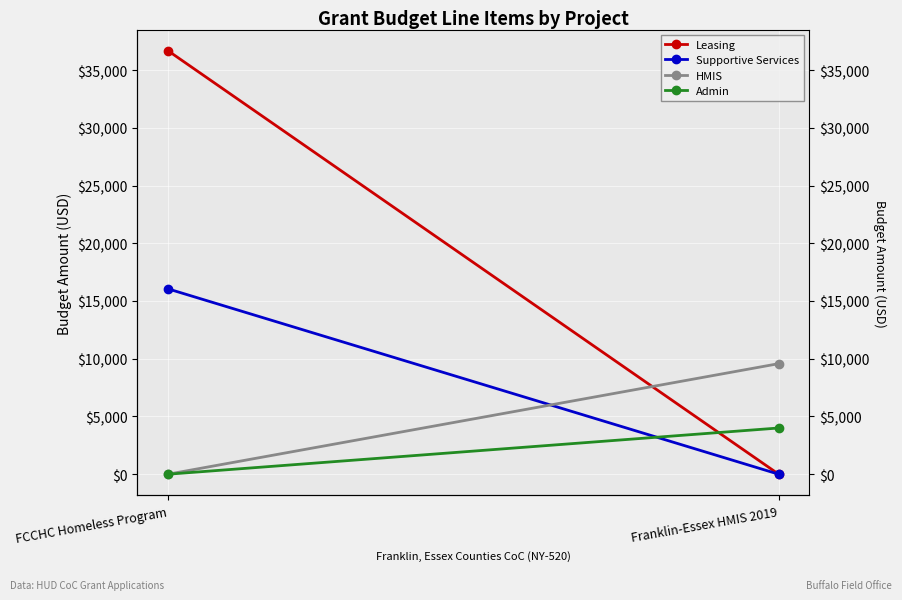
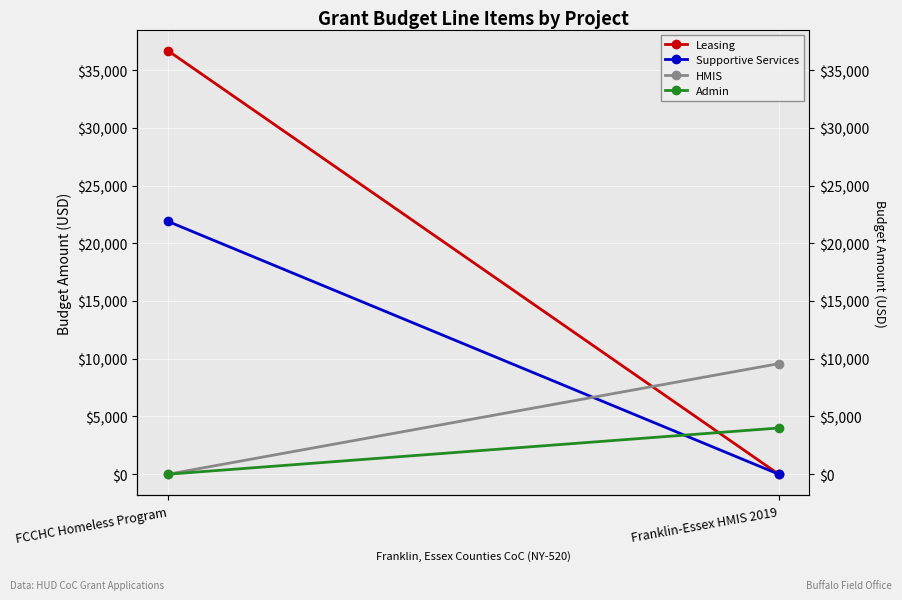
  {
    "Leasing": {
      "FCCHC Homeless Program": "$36,700"
    },
    "Supportive Services": {
-     "FCCHC Homeless Program": "$16,100"
+     "FCCHC Homeless Program": "$21,900"
    },
    "HMIS": {
      "Franklin-Essex HMIS 2019": "$9,600"
    },
    "Admin": {
      "Franklin-Essex HMIS 2019": "$4,000"
    }
  }
